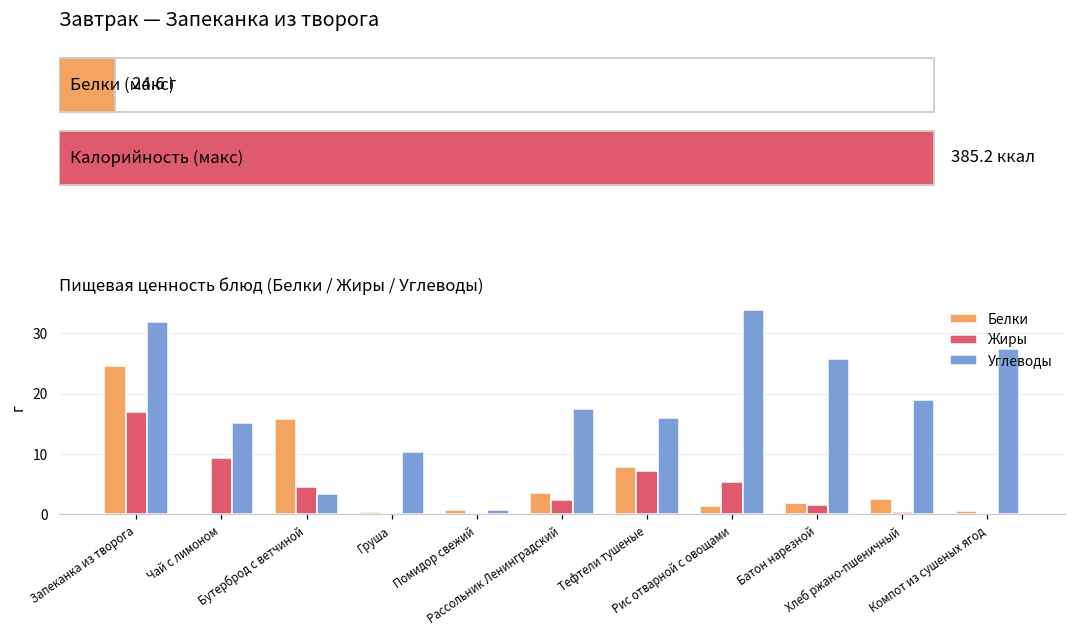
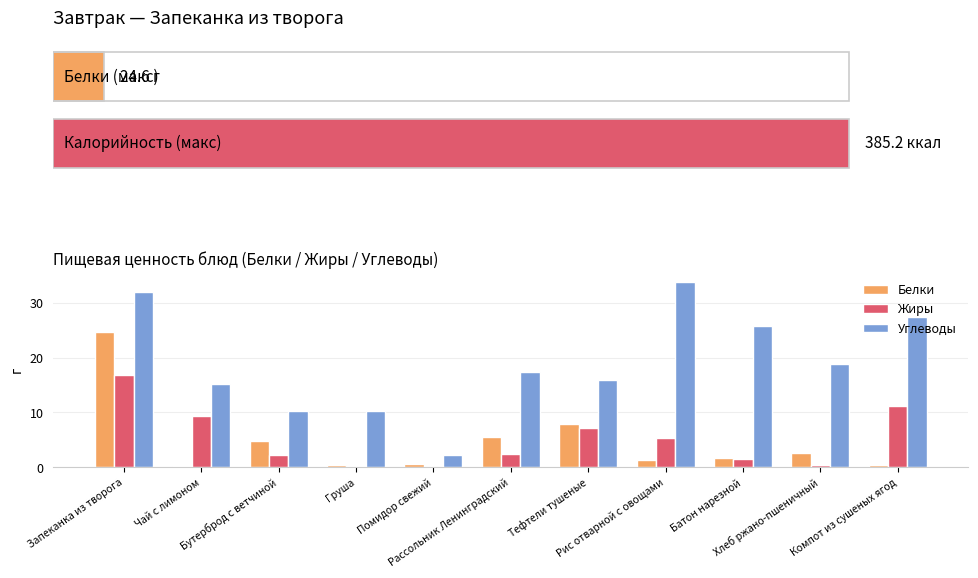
  {
    "Белки": {
      "Запеканка из творога": 25,
-     "Бутерброд с ветчиной": 16,
+     "Бутерброд с ветчиной": 5,
      "Помидор свежий": 1,
-     "Рассольник Ленинградский": 4,
+     "Рассольник Ленинградский": 6,
      "Тефтели тушеные": 8,
      "Рис отварной с овощами": 1,
      "Батон нарезной": 2,
      "Хлеб ржано-пшеничный": 3,
      "Компот из сушеных ягод": 1
    },
    "Жиры": {
      "Запеканка из творога": 17,
      "Чай с лимоном": 9,
-     "Бутерброд с ветчиной": 5,
+     "Бутерброд с ветчиной": 2,
      "Рассольник Ленинградский": 2,
      "Тефтели тушеные": 7,
      "Рис отварной с овощами": 5,
      "Батон нарезной": 2,
-     "Компот из сушеных ягод": 0
+     "Компот из сушеных ягод": 11
    },
    "Углеводы": {
      "Запеканка из творога": 32,
      "Чай с лимоном": 15,
-     "Бутерброд с ветчиной": 3,
+     "Бутерброд с ветчиной": 10,
      "Груша": 10,
-     "Помидор свежий": 1,
+     "Помидор свежий": 2,
      "Рассольник Ленинградский": 17,
      "Тефтели тушеные": 16,
      "Рис отварной с овощами": 34,
      "Батон нарезной": 26,
      "Хлеб ржано-пшеничный": 19,
      "Компот из сушеных ягод": 27
    }
  }
